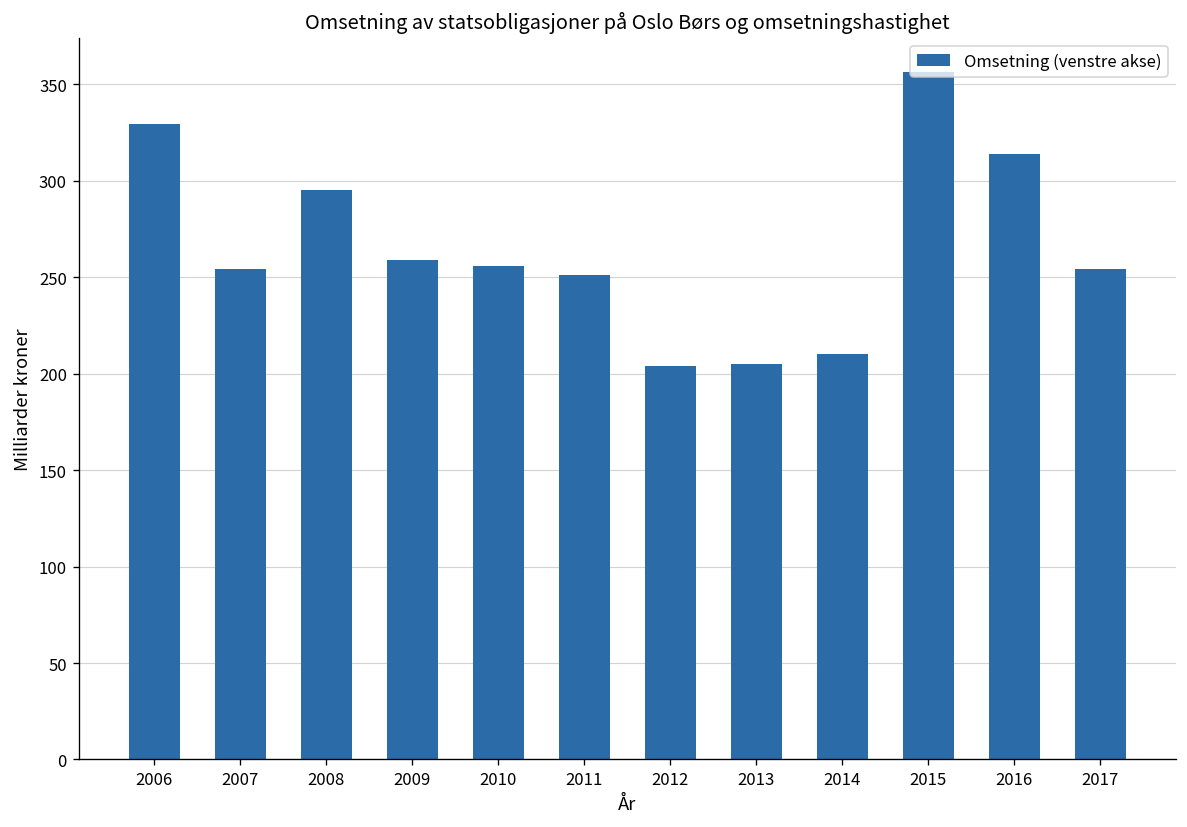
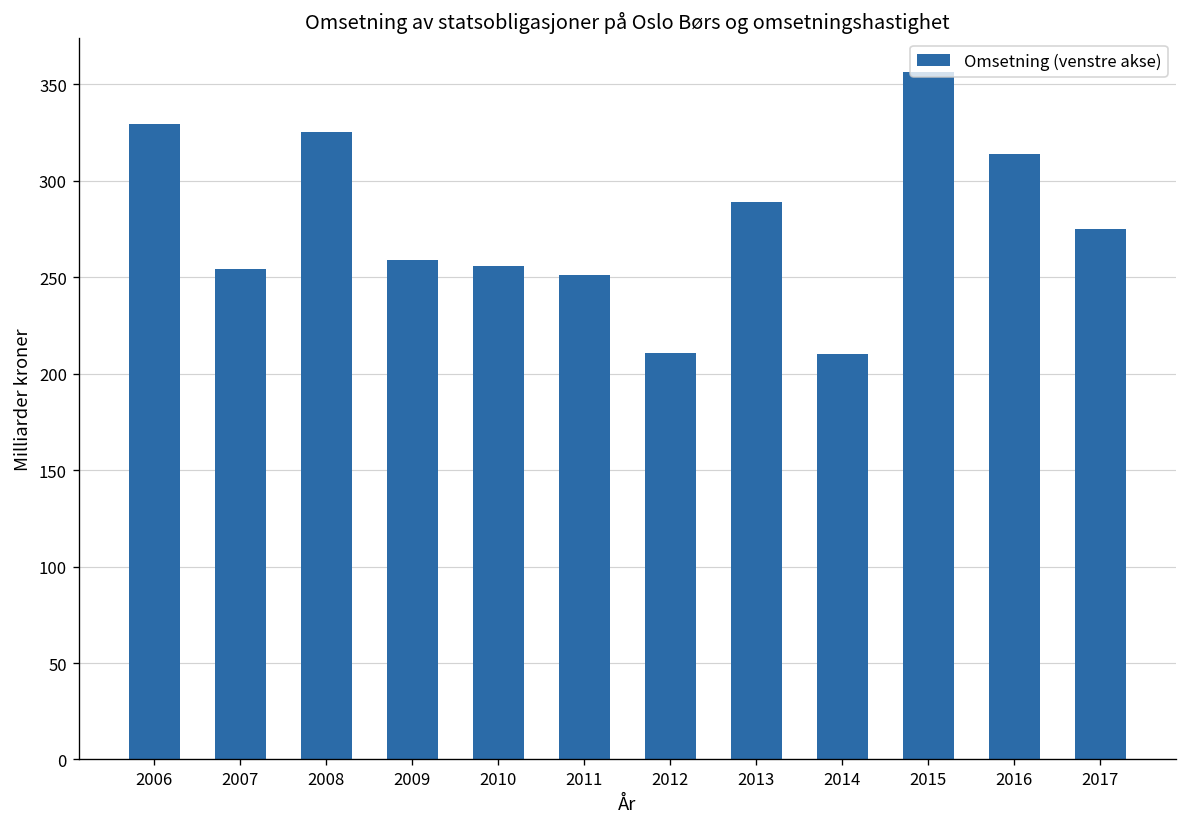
  {
    "2006": 330,
    "2007": 255,
-   "2008": 295,
+   "2008": 325,
    "2009": 259,
    "2010": 256,
    "2011": 251,
-   "2012": 204,
-   "2013": 205,
+   "2012": 211,
+   "2013": 289,
    "2014": 210,
    "2016": 314,
-   "2017": 254
+   "2017": 275
  }
